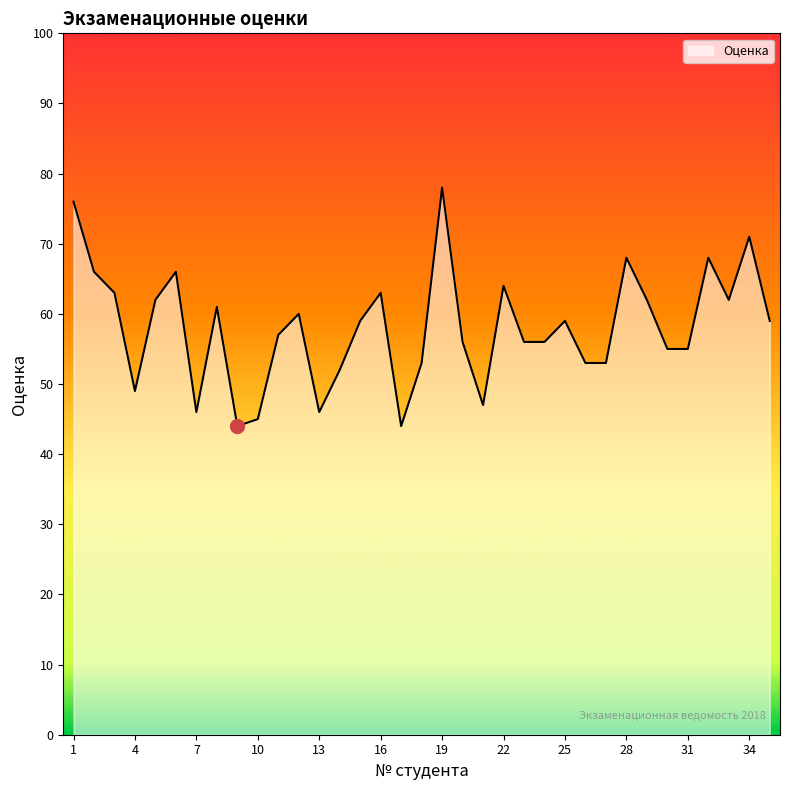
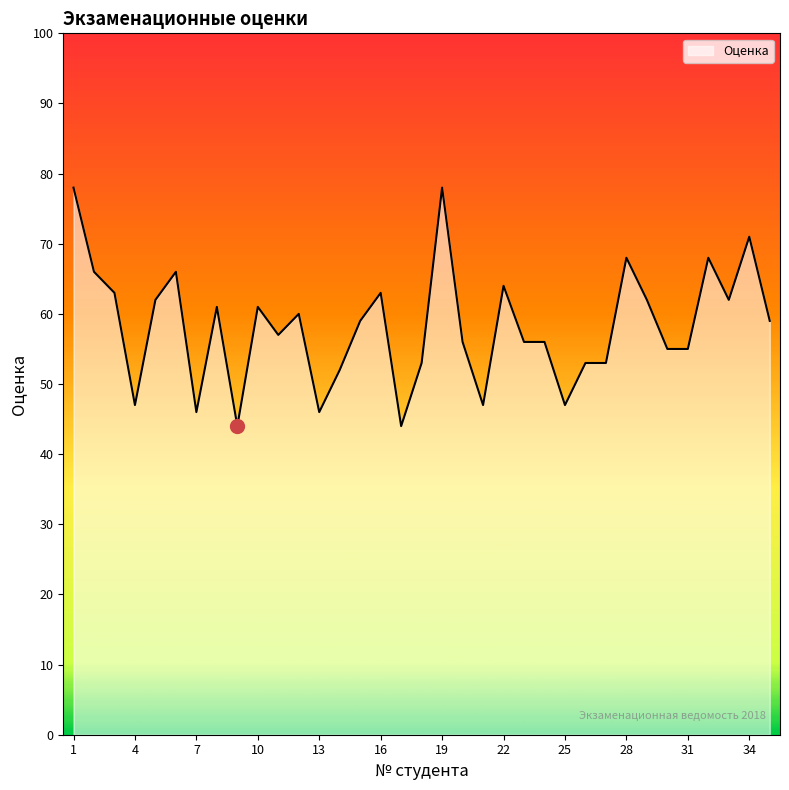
  {
    "Оценка": {
-     "1": 76,
-     "4": 49,
+     "1": 78,
+     "4": 47,
      "7": 46,
-     "10": 45,
+     "10": 61,
      "13": 46,
      "16": 63,
      "19": 78,
      "22": 64,
-     "25": 59,
+     "25": 47,
      "28": 68,
      "31": 55,
      "34": 71
    }
  }
